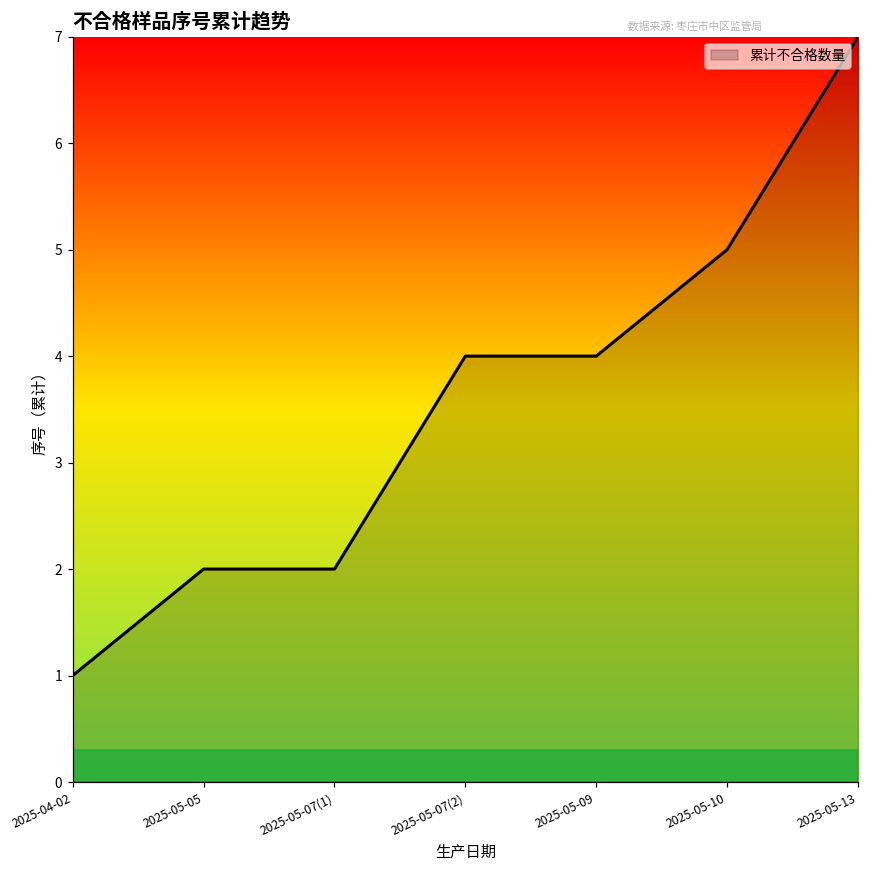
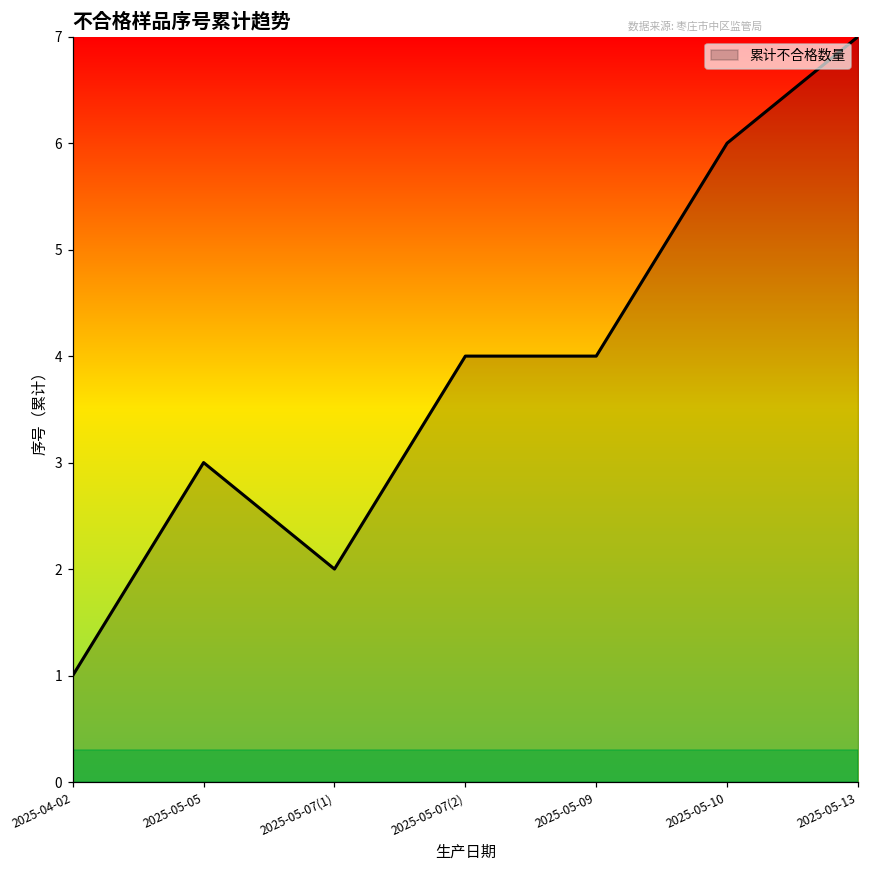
  {
    "2025-04-02": 1,
-   "2025-05-05": 2,
+   "2025-05-05": 3,
    "2025-05-07(1)": 2,
    "2025-05-07(2)": 4,
    "2025-05-09": 4,
-   "2025-05-10": 5,
+   "2025-05-10": 6,
    "2025-05-13": 7
  }
